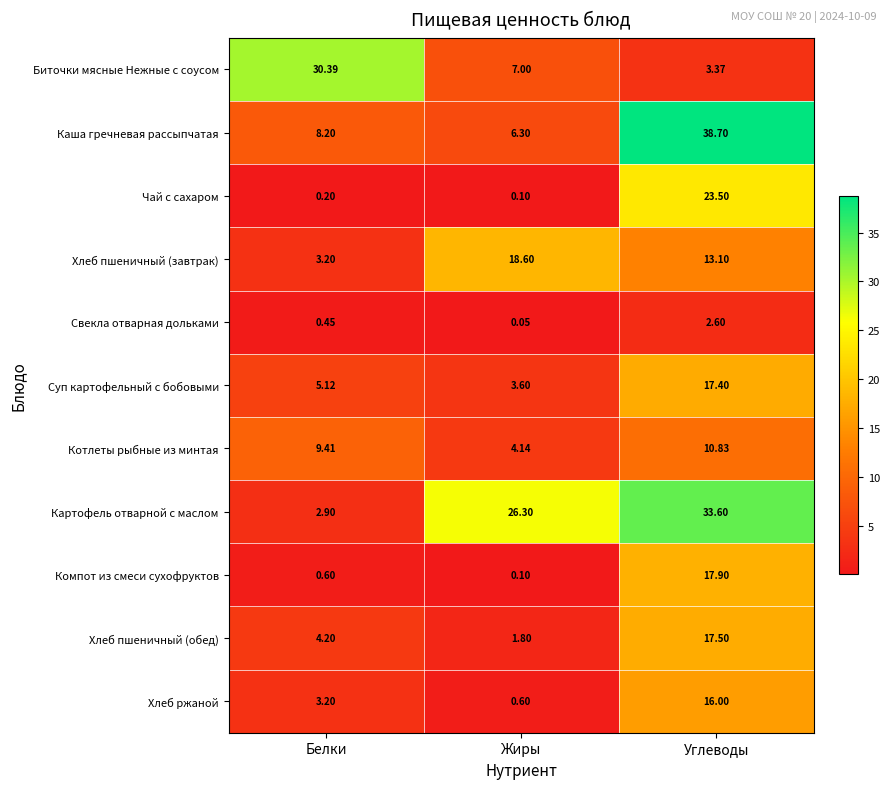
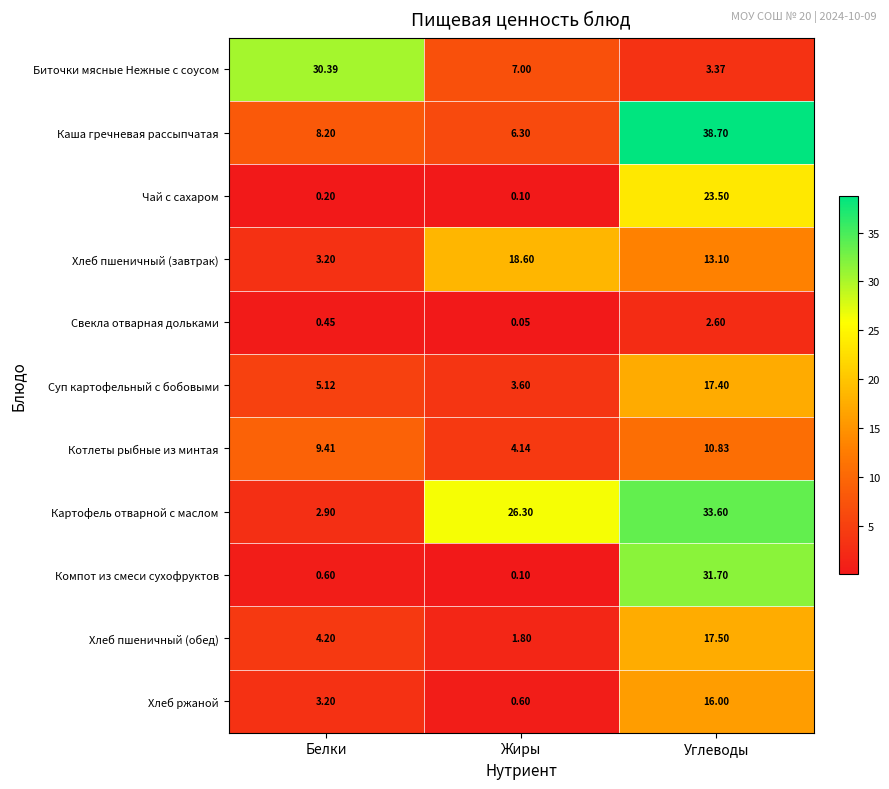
  {
    "Биточки мясные Нежные с соусом": {
      "Белки": 30.39,
      "Жиры": 7.00,
      "Углеводы": 3.37
    },
    "Каша гречневая рассыпчатая": {
      "Белки": 8.20,
      "Жиры": 6.30,
      "Углеводы": 38.70
    },
    "Чай с сахаром": {
      "Белки": 0.20,
      "Жиры": 0.10,
      "Углеводы": 23.50
    },
    "Хлеб пшеничный (завтрак)": {
      "Белки": 3.20,
      "Жиры": 18.60,
      "Углеводы": 13.10
    },
    "Свекла отварная дольками": {
      "Белки": 0.45,
      "Жиры": 0.05,
      "Углеводы": 2.60
    },
    "Суп картофельный с бобовыми": {
      "Белки": 5.12,
      "Жиры": 3.60,
      "Углеводы": 17.40
    },
    "Котлеты рыбные из минтая": {
      "Белки": 9.41,
      "Жиры": 4.14,
      "Углеводы": 10.83
    },
    "Картофель отварной с маслом": {
      "Белки": 2.90,
      "Жиры": 26.30,
      "Углеводы": 33.60
    },
    "Компот из смеси сухофруктов": {
      "Белки": 0.60,
      "Жиры": 0.10,
-     "Углеводы": 17.90
+     "Углеводы": 31.70
    },
    "Хлеб пшеничный (обед)": {
      "Белки": 4.20,
      "Жиры": 1.80,
      "Углеводы": 17.50
    },
    "Хлеб ржаной": {
      "Белки": 3.20,
      "Жиры": 0.60,
      "Углеводы": 16.00
    }
  }
